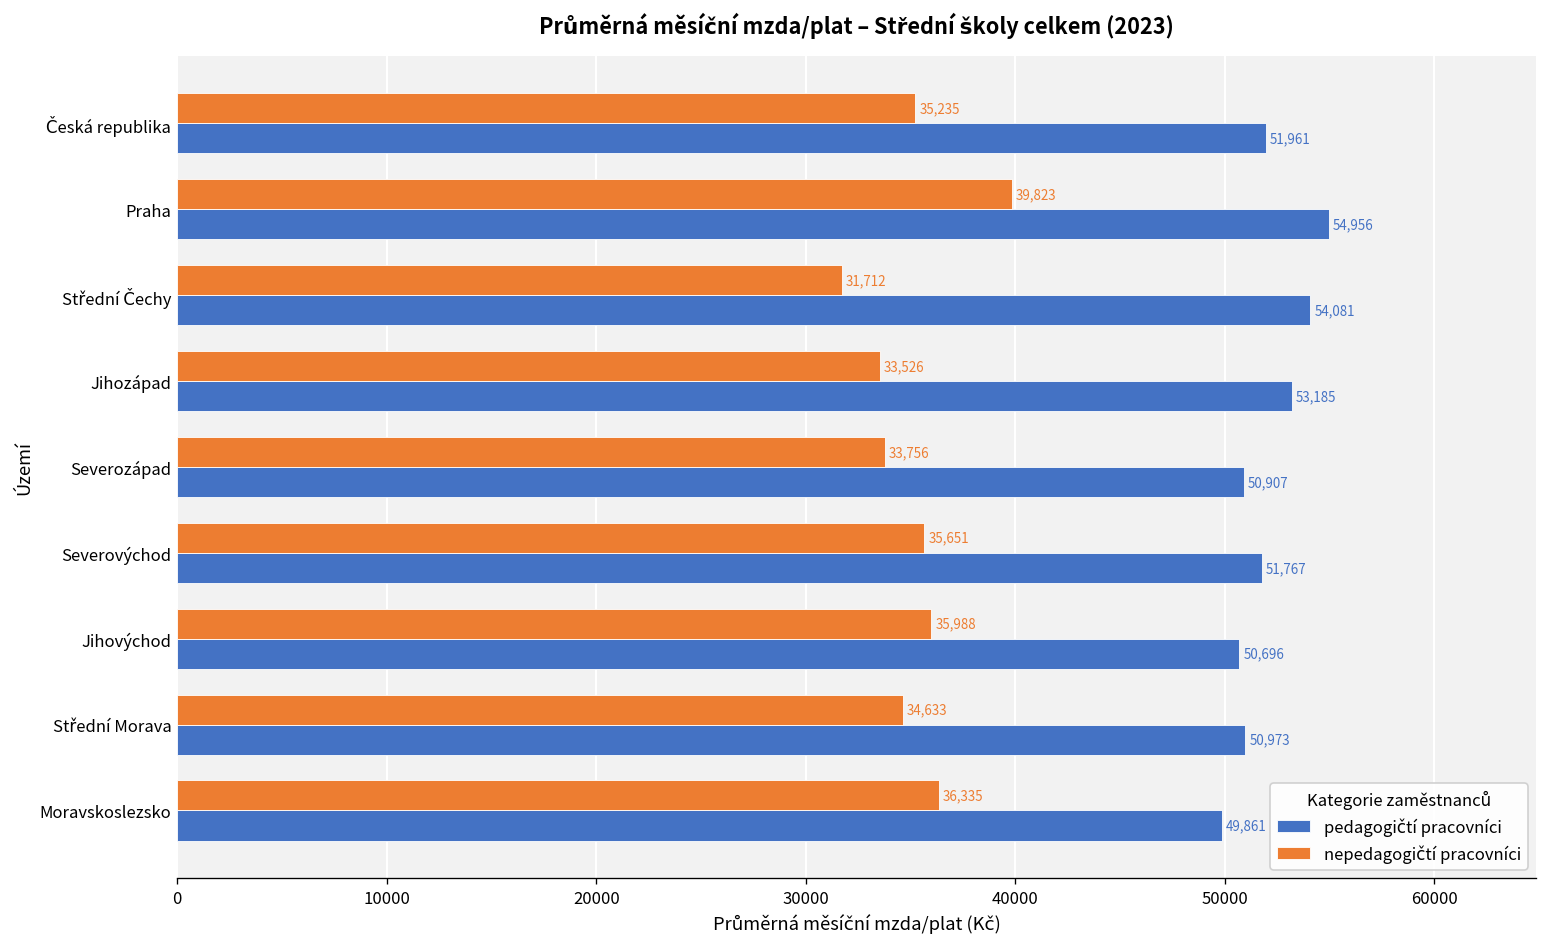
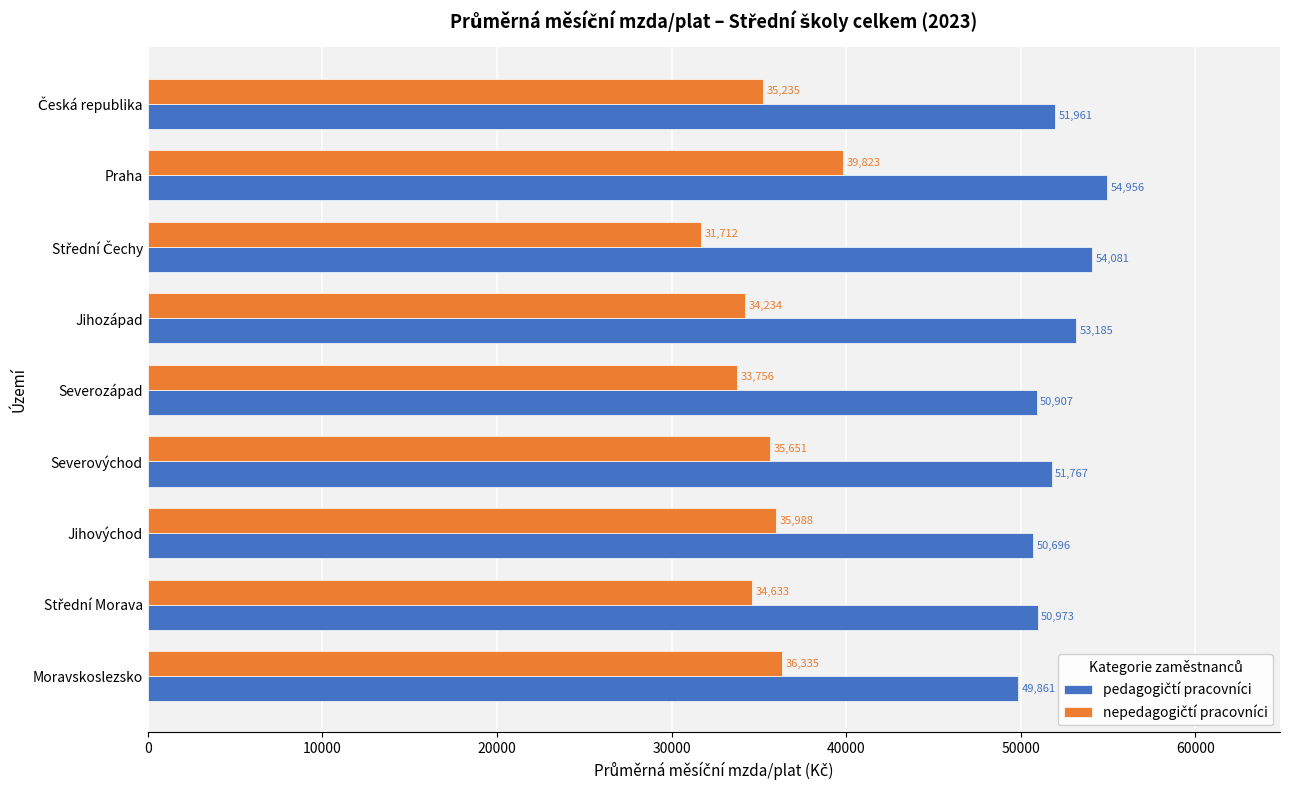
  {
    "pedagogičtí pracovníci": {
      "Česká republika": "51,961",
      "Praha": "54,956",
      "Střední Čechy": "54,081",
      "Jihozápad": "53,185",
      "Severozápad": "50,907",
      "Severovýchod": "51,767",
      "Jihovýchod": "50,696",
      "Střední Morava": "50,973",
      "Moravskoslezsko": "49,861"
    },
    "nepedagogičtí pracovníci": {
      "Česká republika": "35,235",
      "Praha": "39,823",
      "Střední Čechy": "31,712",
-     "Jihozápad": "33,526",
+     "Jihozápad": "34,234",
      "Severozápad": "33,756",
      "Severovýchod": "35,651",
      "Jihovýchod": "35,988",
      "Střední Morava": "34,633",
      "Moravskoslezsko": "36,335"
    }
  }
